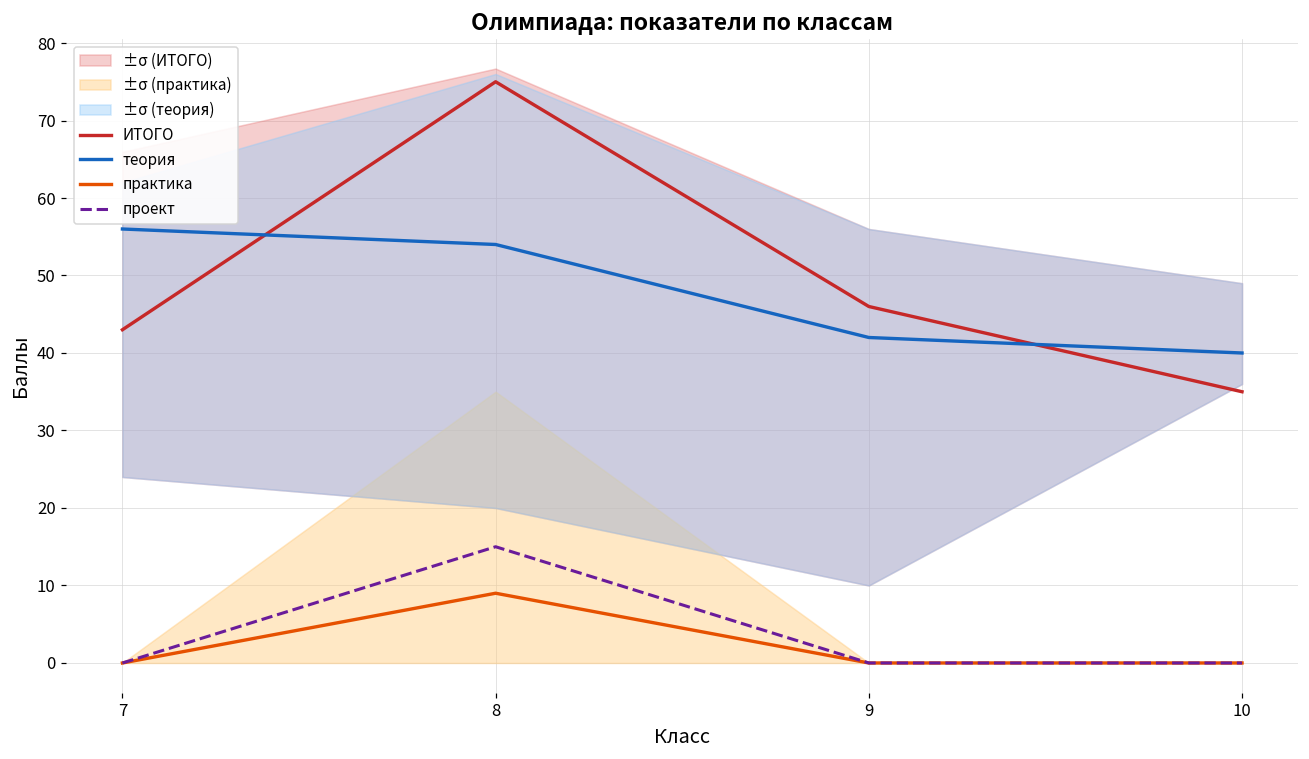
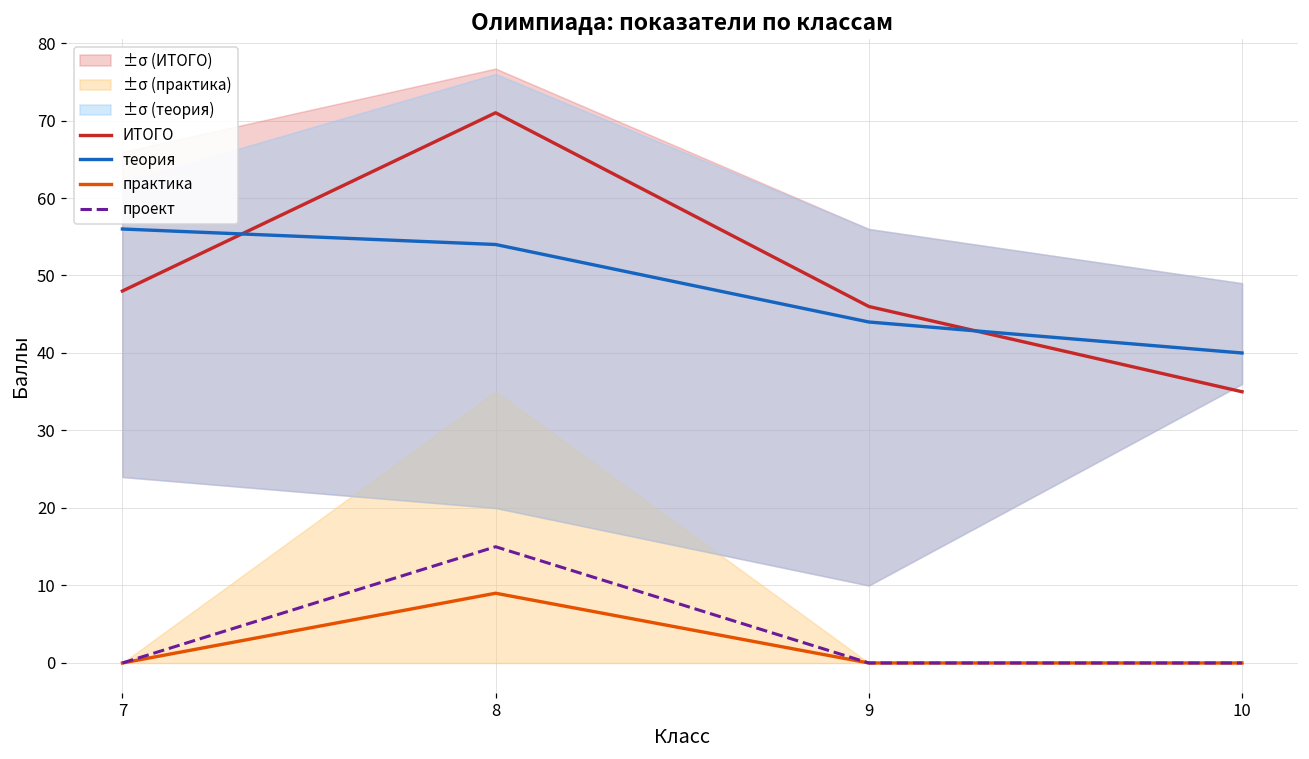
  {
    "ИТОГО": {
-     "7": 43,
-     "8": 75,
+     "7": 48,
+     "8": 71,
      "9": 46,
      "10": 35
    },
    "теория": {
      "7": 56,
      "8": 54,
-     "9": 42,
+     "9": 44,
      "10": 40
    },
    "практика": {
      "8": 9
    },
    "проект": {
      "8": 15
    }
  }
